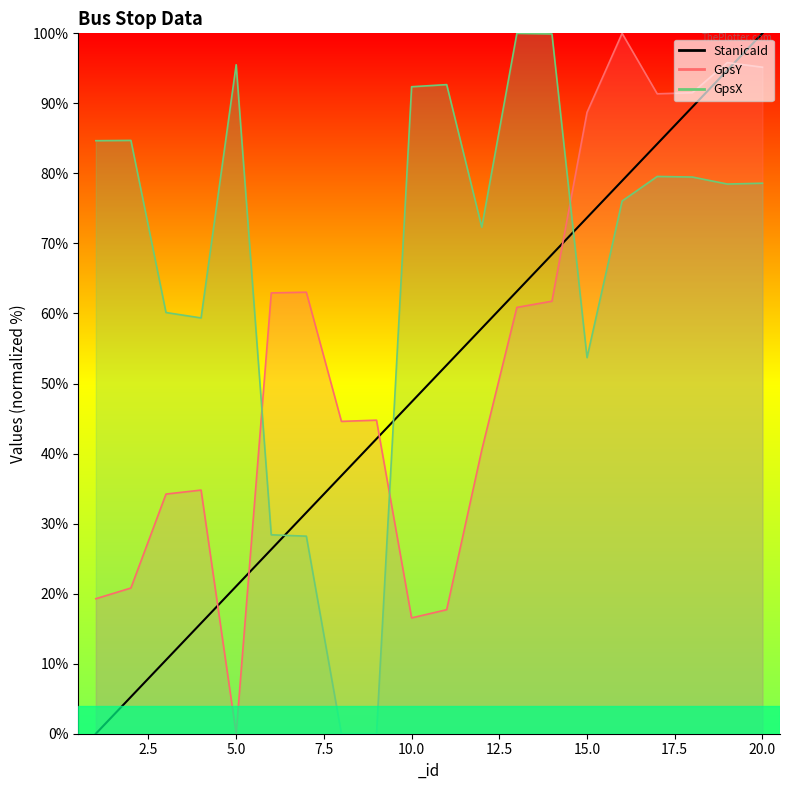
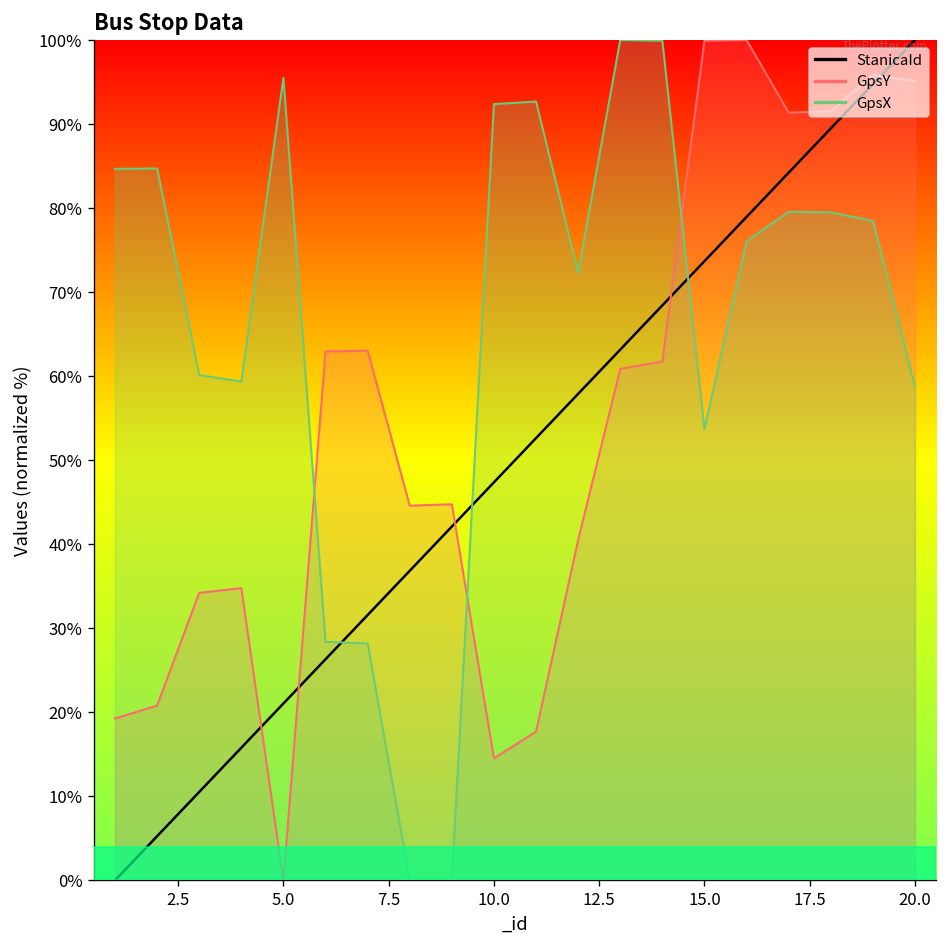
  {
    "GpsY": {
-     "10.0": "17%",
-     "15.0": "89%"
+     "10.0": "15%",
+     "15.0": "100%"
    },
    "GpsX": {
      "5.0": "96%",
      "10.0": "92%",
      "15.0": "54%",
-     "20.0": "79%"
+     "20.0": "59%"
    }
  }
